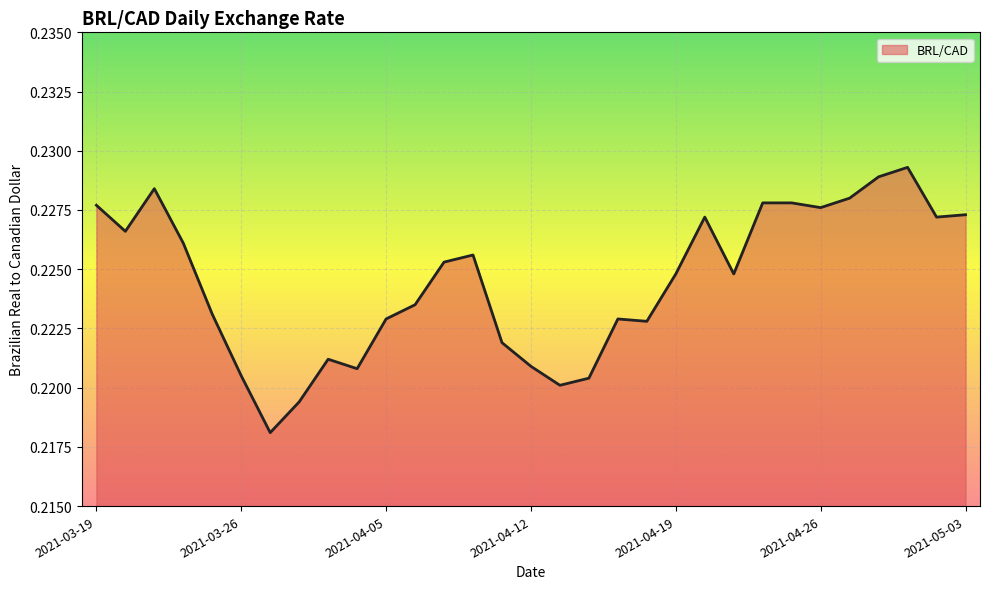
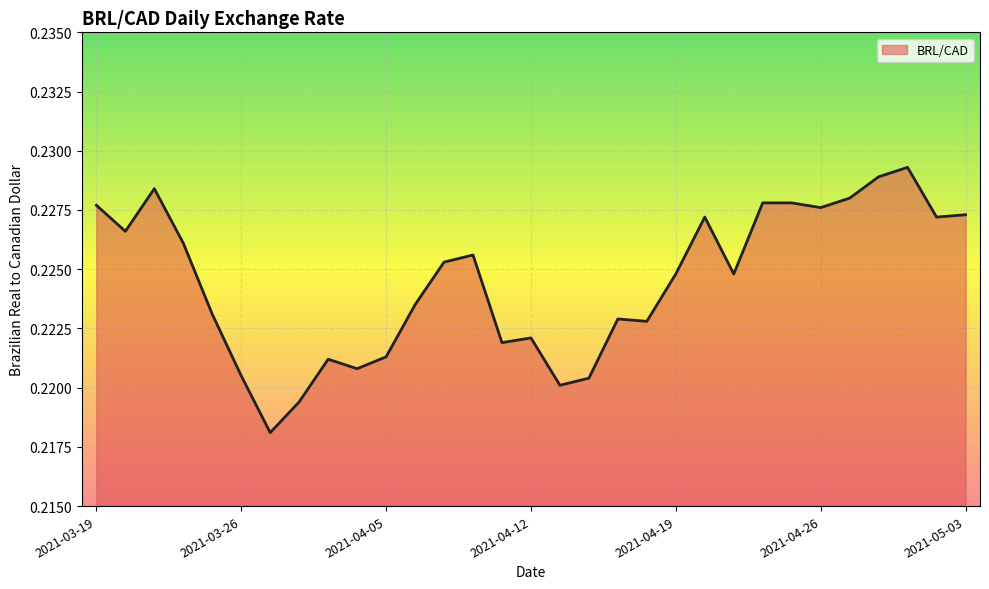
  {
    "2021-03-19": 0.2277,
    "2021-03-26": 0.2205,
-   "2021-04-05": 0.2229,
-   "2021-04-12": 0.2209,
+   "2021-04-05": 0.2213,
+   "2021-04-12": 0.2221,
    "2021-04-19": 0.2248,
    "2021-04-26": 0.2276,
    "2021-05-03": 0.2273
  }
